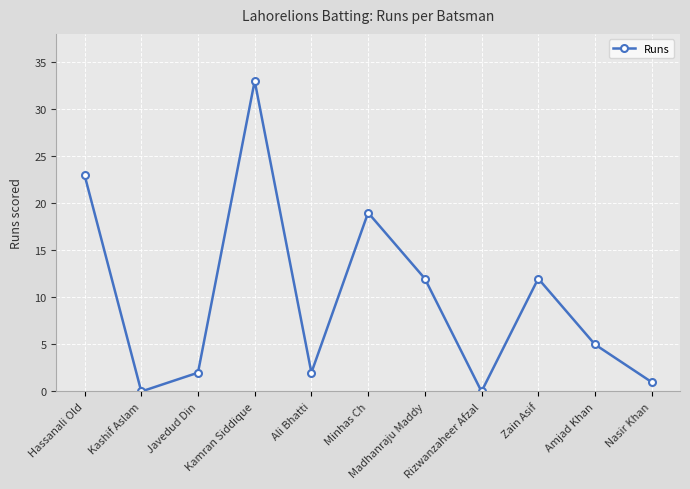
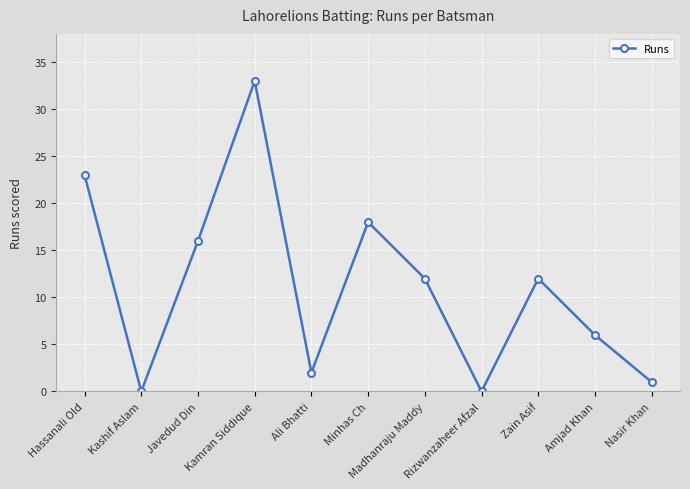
  {
    "Hassanali Old": 23,
    "Kashif Aslam": 0,
-   "Javedud Din": 2,
+   "Javedud Din": 16,
    "Kamran Siddique": 33,
    "Ali Bhatti": 2,
-   "Minhas Ch": 19,
+   "Minhas Ch": 18,
    "Madhanraju Maddy": 12,
    "Rizwanzaheer Afzal": 0,
    "Zain Asif": 12,
-   "Amjad Khan": 5,
+   "Amjad Khan": 6,
    "Nasir Khan": 1
  }
